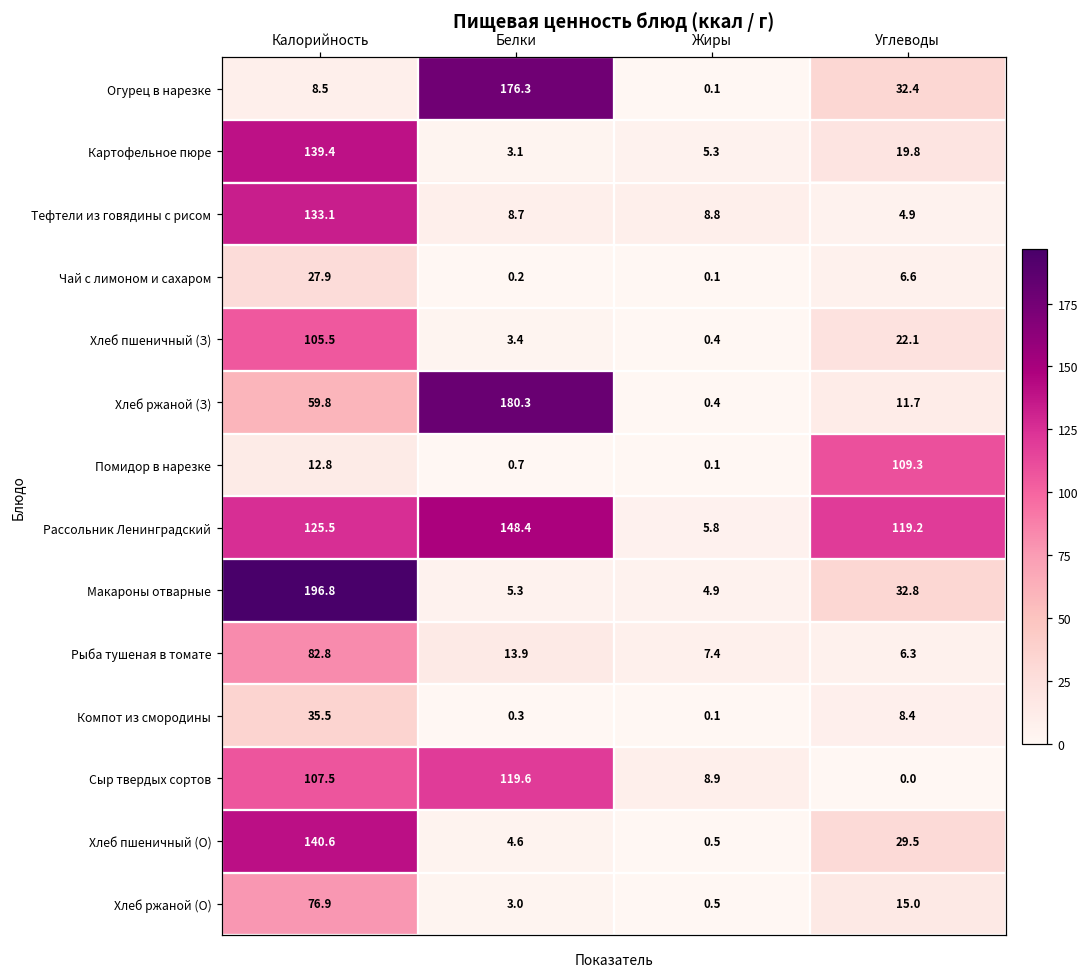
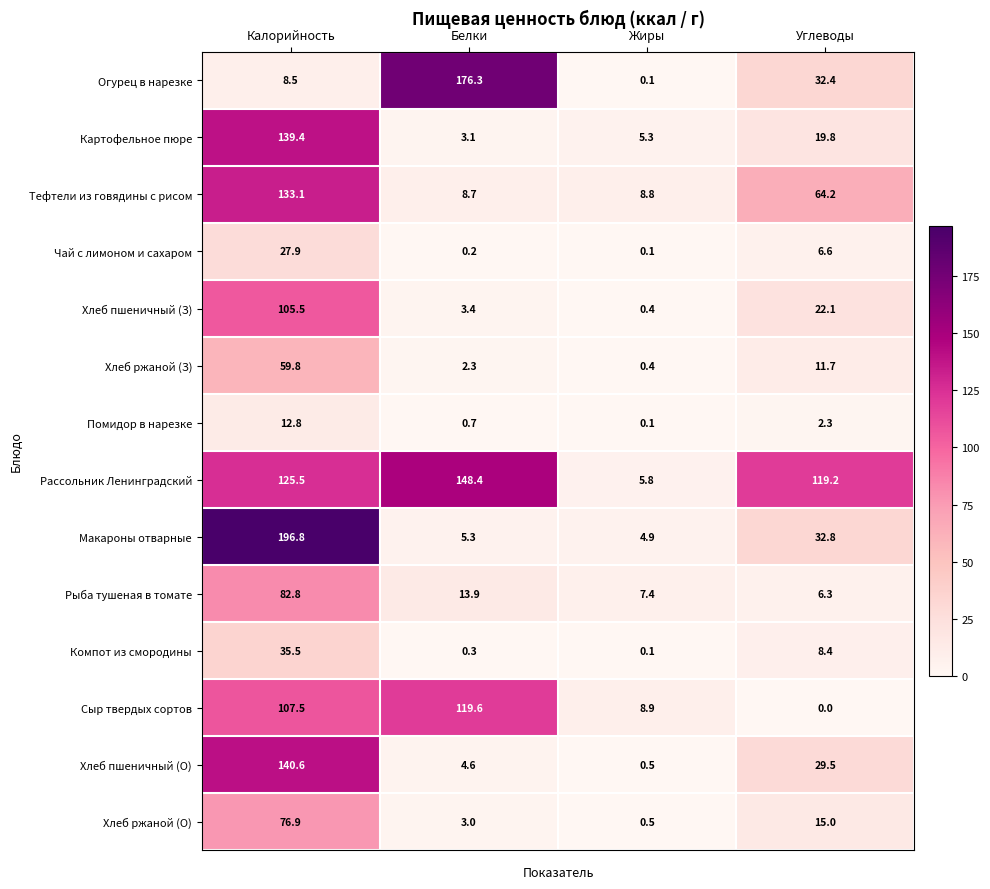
  {
    "Огурец в нарезке": {
      "Калорийность": 8.5,
      "Белки": 176.3,
      "Жиры": 0.1,
      "Углеводы": 32.4
    },
    "Картофельное пюре": {
      "Калорийность": 139.4,
      "Белки": 3.1,
      "Жиры": 5.3,
      "Углеводы": 19.8
    },
    "Тефтели из говядины с рисом": {
      "Калорийность": 133.1,
      "Белки": 8.7,
      "Жиры": 8.8,
-     "Углеводы": 4.9
+     "Углеводы": 64.2
    },
    "Чай с лимоном и сахаром": {
      "Калорийность": 27.9,
      "Белки": 0.2,
      "Жиры": 0.1,
      "Углеводы": 6.6
    },
    "Хлеб пшеничный (З)": {
      "Калорийность": 105.5,
      "Белки": 3.4,
      "Жиры": 0.4,
      "Углеводы": 22.1
    },
    "Хлеб ржаной (З)": {
      "Калорийность": 59.8,
-     "Белки": 180.3,
+     "Белки": 2.3,
      "Жиры": 0.4,
      "Углеводы": 11.7
    },
    "Помидор в нарезке": {
      "Калорийность": 12.8,
      "Белки": 0.7,
      "Жиры": 0.1,
-     "Углеводы": 109.3
+     "Углеводы": 2.3
    },
    "Рассольник Ленинградский": {
      "Калорийность": 125.5,
      "Белки": 148.4,
      "Жиры": 5.8,
      "Углеводы": 119.2
    },
    "Макароны отварные": {
      "Калорийность": 196.8,
      "Белки": 5.3,
      "Жиры": 4.9,
      "Углеводы": 32.8
    },
    "Рыба тушеная в томате": {
      "Калорийность": 82.8,
      "Белки": 13.9,
      "Жиры": 7.4,
      "Углеводы": 6.3
    },
    "Компот из смородины": {
      "Калорийность": 35.5,
      "Белки": 0.3,
      "Жиры": 0.1,
      "Углеводы": 8.4
    },
    "Сыр твердых сортов": {
      "Калорийность": 107.5,
      "Белки": 119.6,
      "Жиры": 8.9,
      "Углеводы": 0.0
    },
    "Хлеб пшеничный (О)": {
      "Калорийность": 140.6,
      "Белки": 4.6,
      "Жиры": 0.5,
      "Углеводы": 29.5
    },
    "Хлеб ржаной (О)": {
      "Калорийность": 76.9,
      "Белки": 3.0,
      "Жиры": 0.5,
      "Углеводы": 15.0
    }
  }
